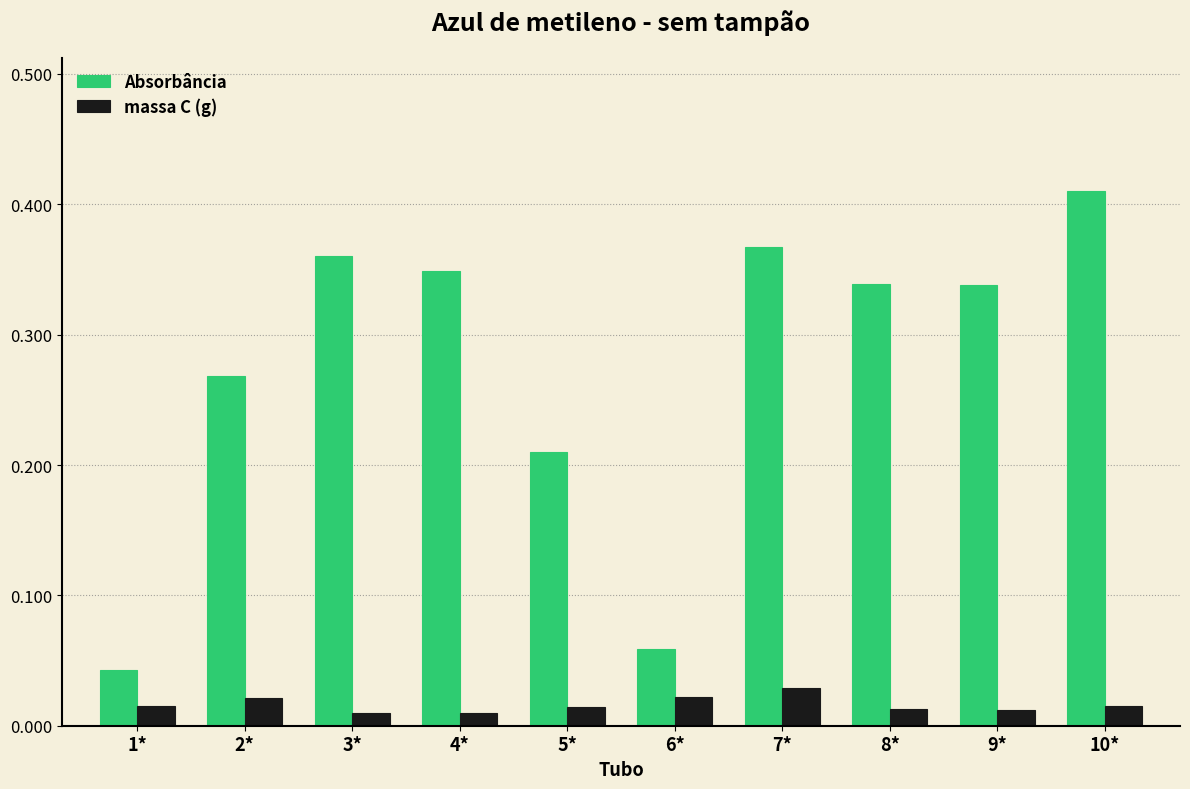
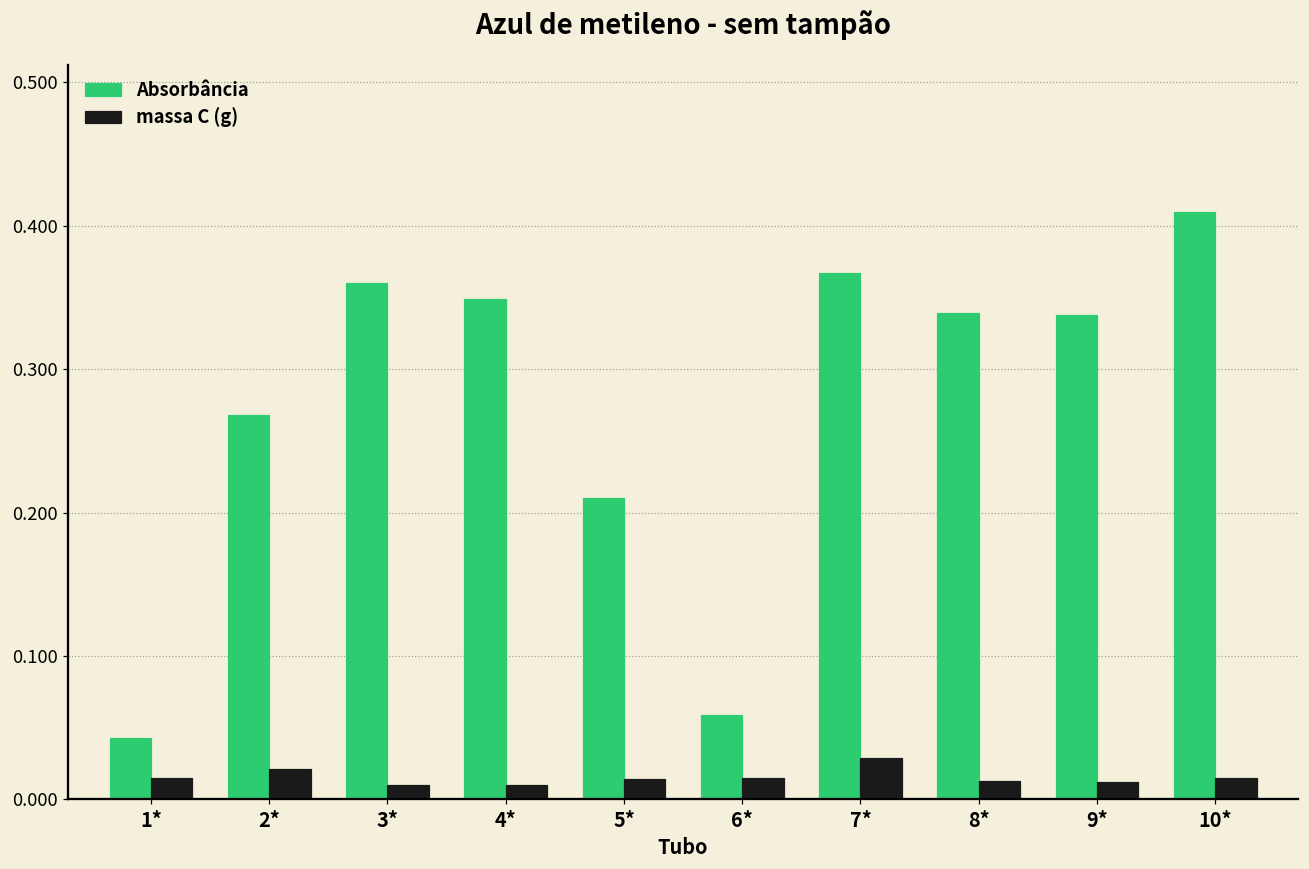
  {
    "Absorbância": {
      "1*": 0.043,
      "2*": 0.268,
      "3*": 0.360,
      "4*": 0.349,
      "5*": 0.210,
      "6*": 0.059,
      "7*": 0.367,
      "8*": 0.339,
      "9*": 0.338,
      "10*": 0.410
    },
    "massa C (g)": {
      "1*": 0.015,
      "2*": 0.021,
      "3*": 0.010,
      "4*": 0.010,
      "5*": 0.014,
-     "6*": 0.022,
+     "6*": 0.015,
      "7*": 0.029,
      "8*": 0.013,
      "9*": 0.012,
      "10*": 0.015
    }
  }
